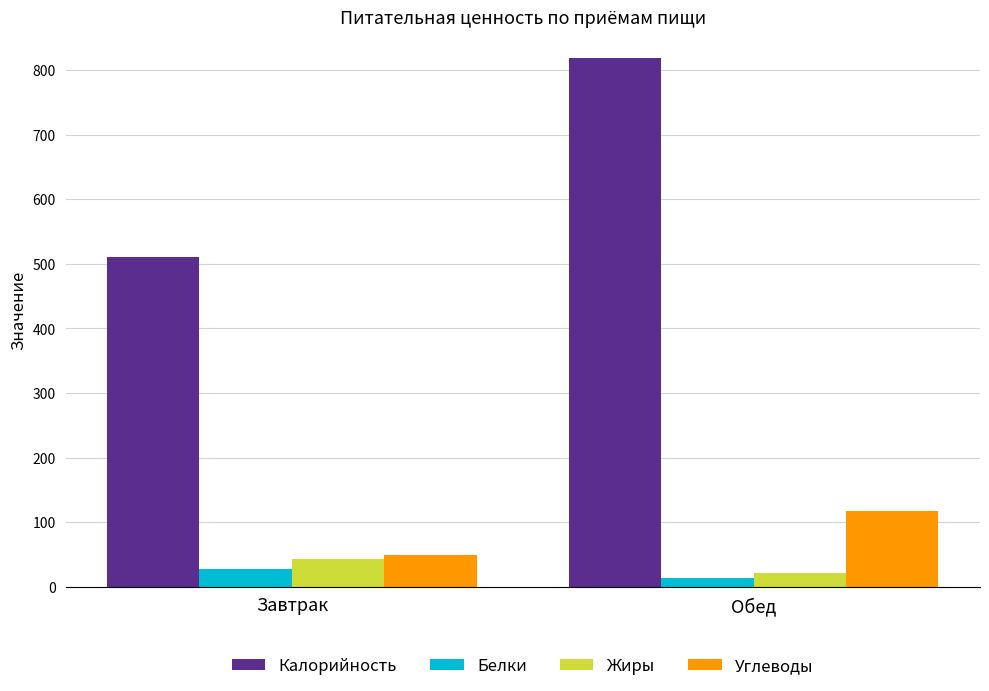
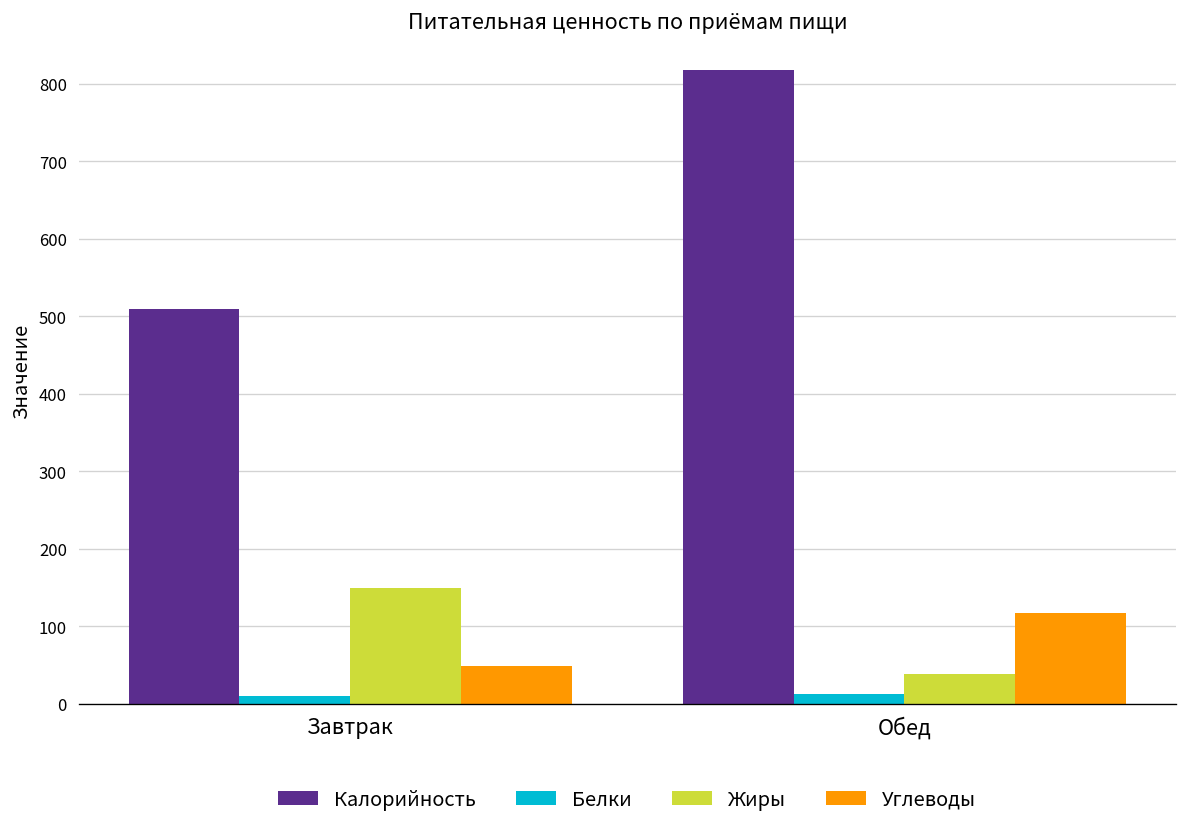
  {
    "Калорийность": {
      "Завтрак": 510,
      "Обед": 820
    },
    "Белки": {
-     "Завтрак": 30,
+     "Завтрак": 10,
      "Обед": 10
    },
    "Жиры": {
-     "Завтрак": 40,
-     "Обед": 20
+     "Завтрак": 150,
+     "Обед": 40
    },
    "Углеводы": {
      "Завтрак": 50,
      "Обед": 120
    }
  }
